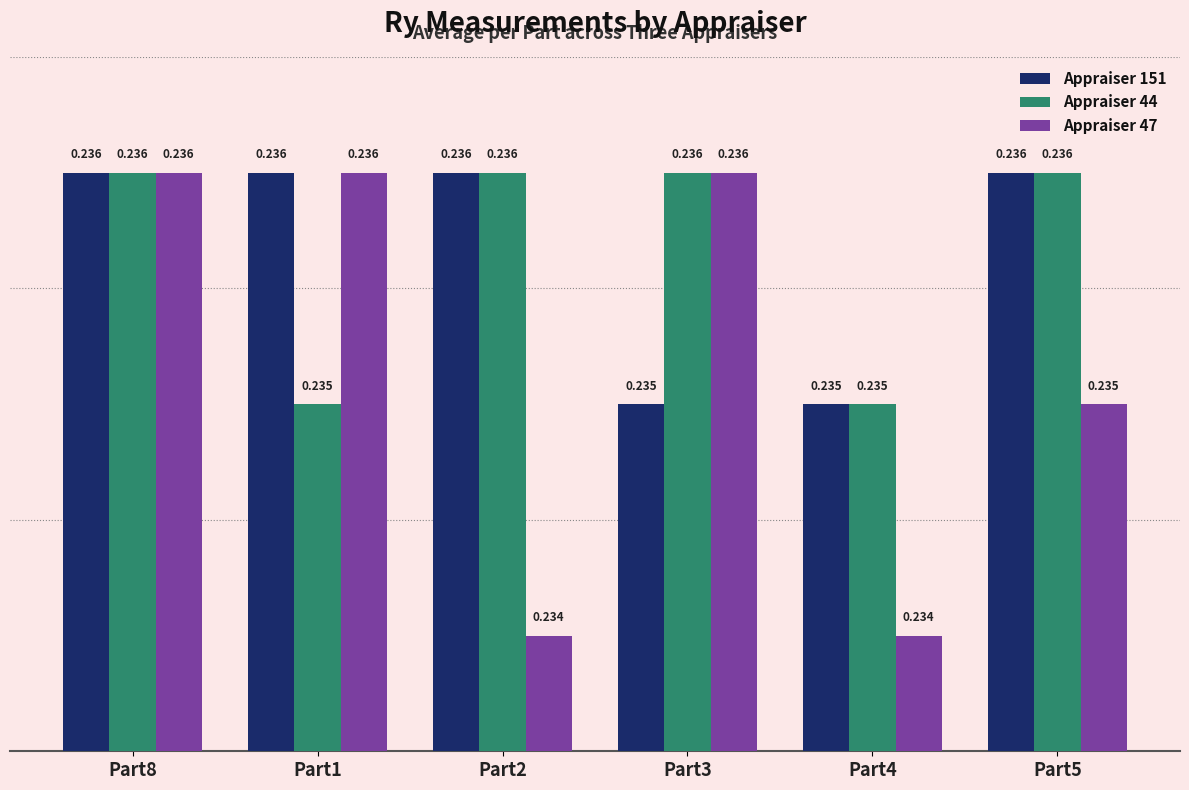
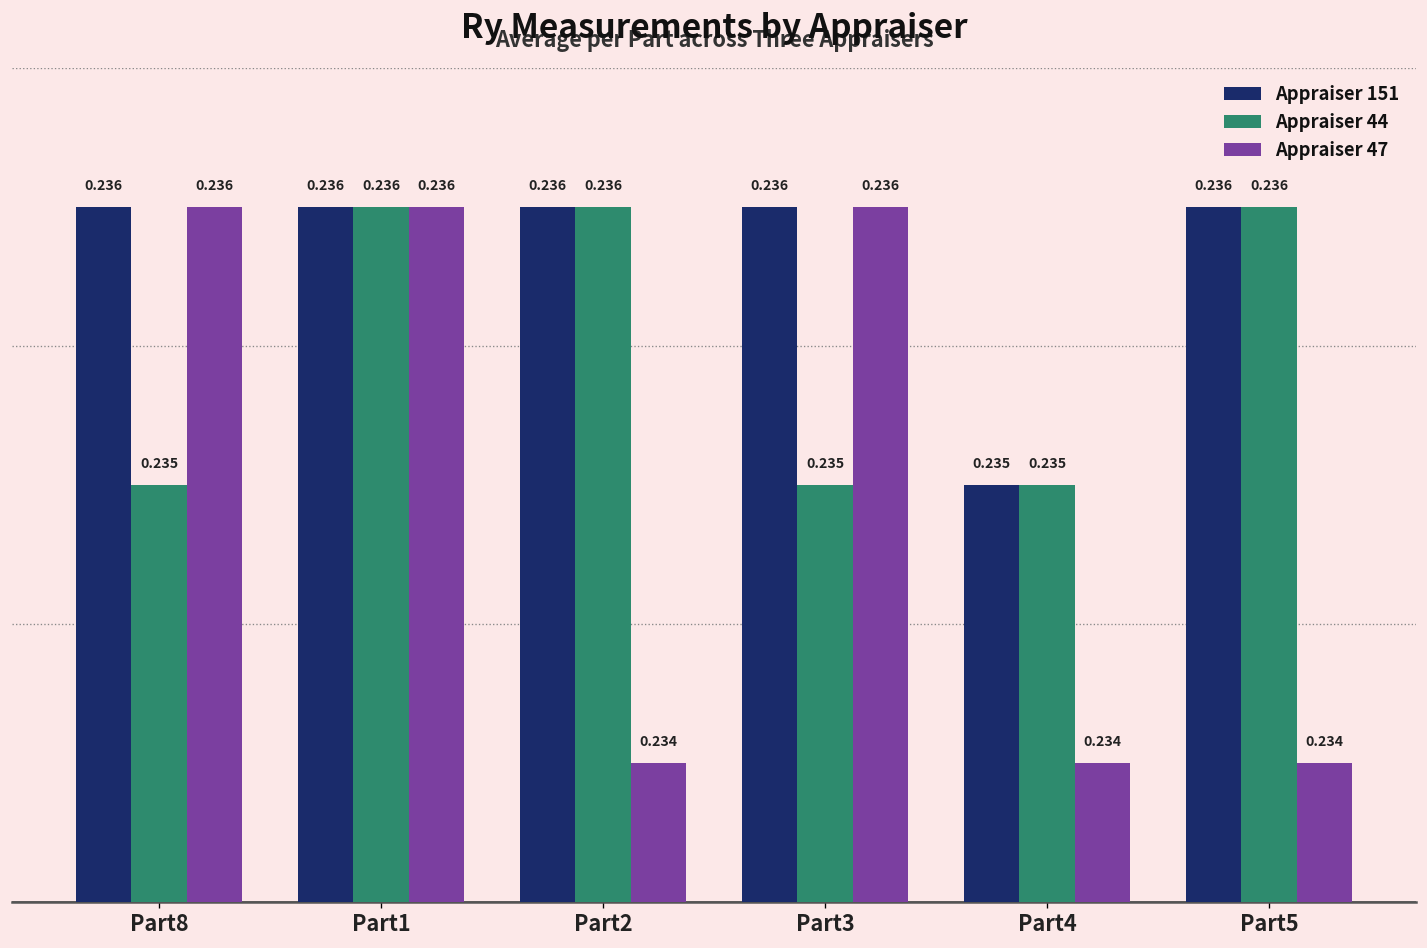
  {
    "Appraiser 151": {
      "Part8": 0.236,
      "Part1": 0.236,
      "Part2": 0.236,
-     "Part3": 0.235,
+     "Part3": 0.236,
      "Part4": 0.235,
      "Part5": 0.236
    },
    "Appraiser 44": {
-     "Part8": 0.236,
-     "Part1": 0.235,
+     "Part8": 0.235,
+     "Part1": 0.236,
      "Part2": 0.236,
-     "Part3": 0.236,
+     "Part3": 0.235,
      "Part4": 0.235,
      "Part5": 0.236
    },
    "Appraiser 47": {
      "Part8": 0.236,
      "Part1": 0.236,
      "Part2": 0.234,
      "Part3": 0.236,
      "Part4": 0.234,
-     "Part5": 0.235
+     "Part5": 0.234
    }
  }
